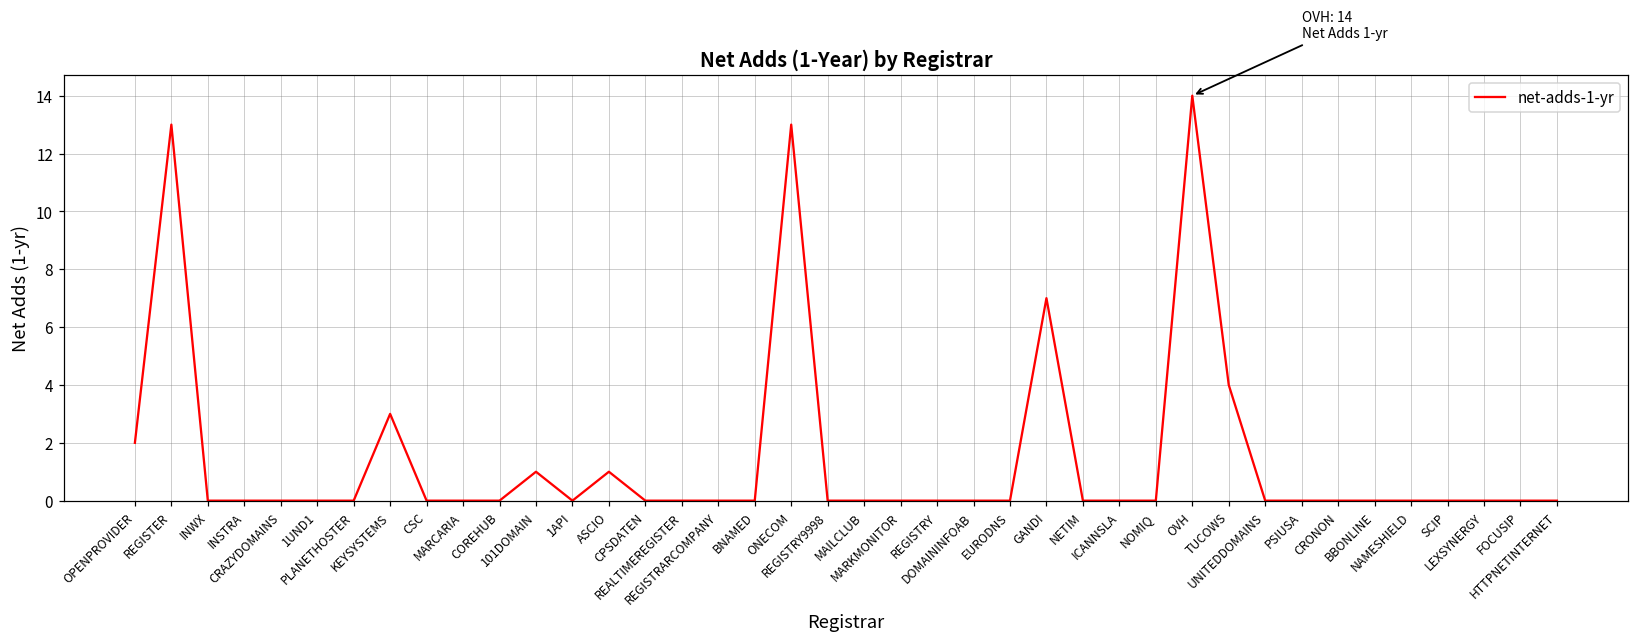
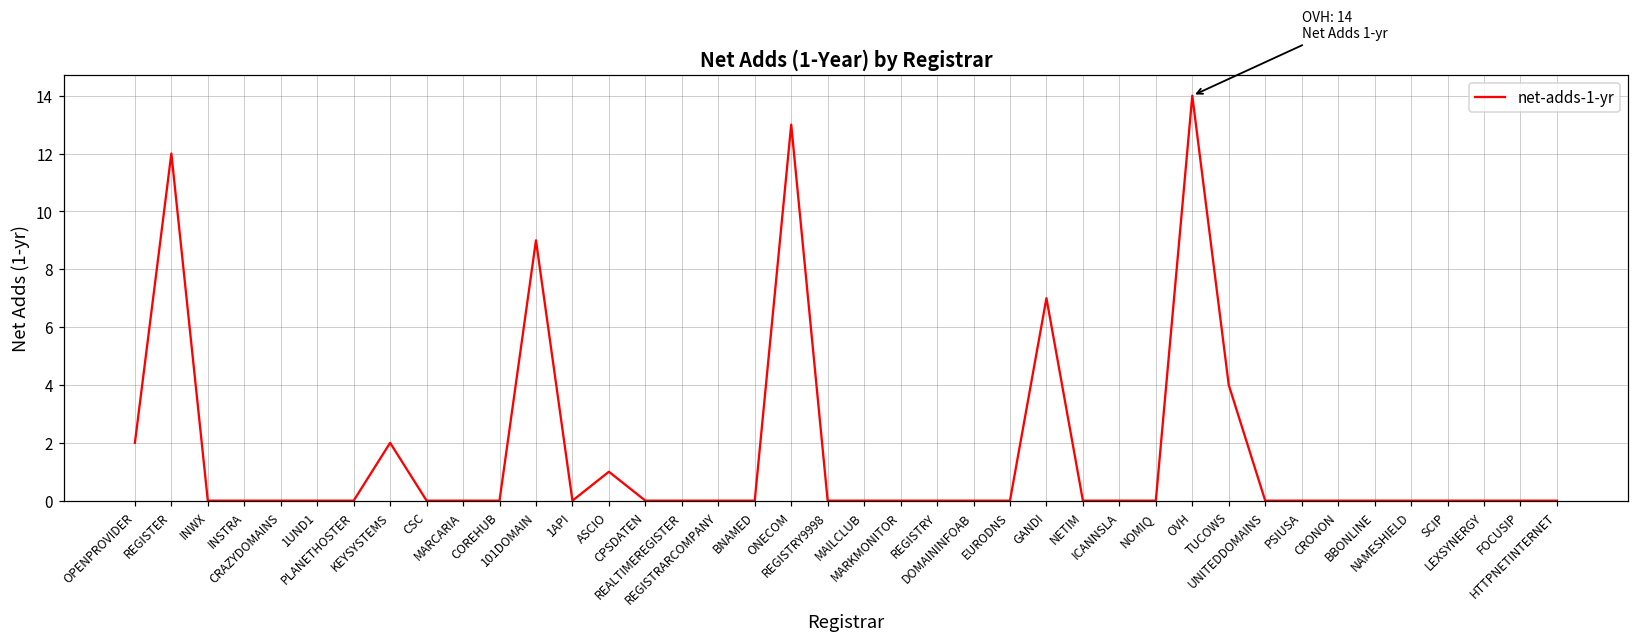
  {
    "OPENPROVIDER": 2,
-   "REGISTER": 13,
+   "REGISTER": 12,
    "INWX": 0,
    "INSTRA": 0,
    "CRAZYDOMAINS": 0,
    "1UND1": 0,
    "PLANETHOSTER": 0,
-   "KEYSYSTEMS": 3,
+   "KEYSYSTEMS": 2,
    "CSC": 0,
    "MARCARIA": 0,
    "COREHUB": 0,
-   "101DOMAIN": 1,
+   "101DOMAIN": 9,
    "1API": 0,
    "ASCIO": 1,
    "CPSDATEN": 0,
    "REALTIMEREGISTER": 0,
    "REGISTRARCOMPANY": 0,
    "BNAMED": 0,
    "ONECOM": 13,
    "REGISTRY9998": 0,
    "MAILCLUB": 0,
    "MARKMONITOR": 0,
    "REGISTRY": 0,
    "DOMAININFOAB": 0,
    "EURODNS": 0,
    "GANDI": 7,
    "NETIM": 0,
    "ICANNSLA": 0,
    "NOMIQ": 0,
    "TUCOWS": 4,
    "UNITEDDOMAINS": 0,
    "PSIUSA": 0,
    "CRONON": 0,
    "BBONLINE": 0,
    "NAMESHIELD": 0,
    "SCIP": 0,
    "LEXSYNERGY": 0,
    "FOCUSIP": 0,
    "HTTPNETINTERNET": 0
  }
